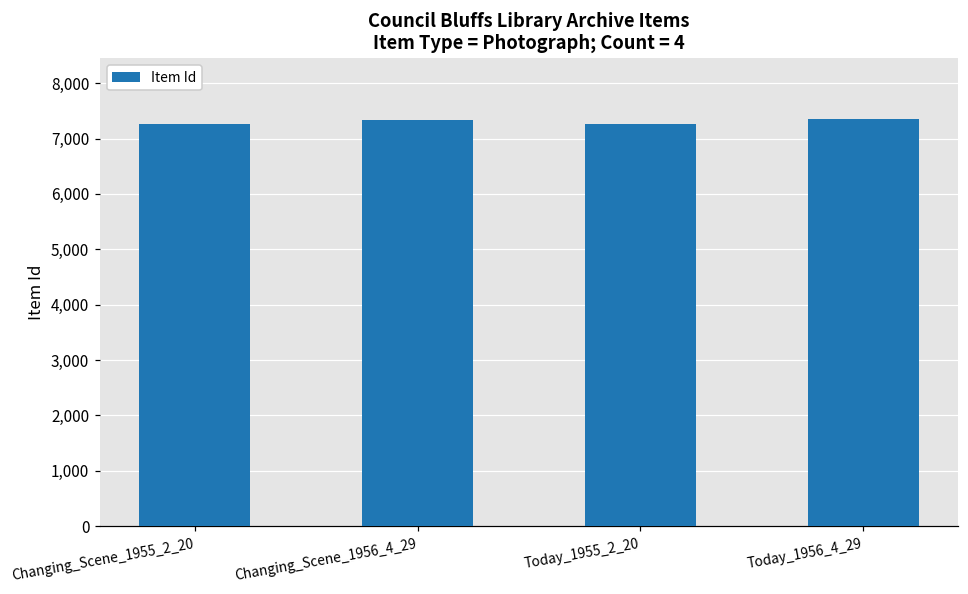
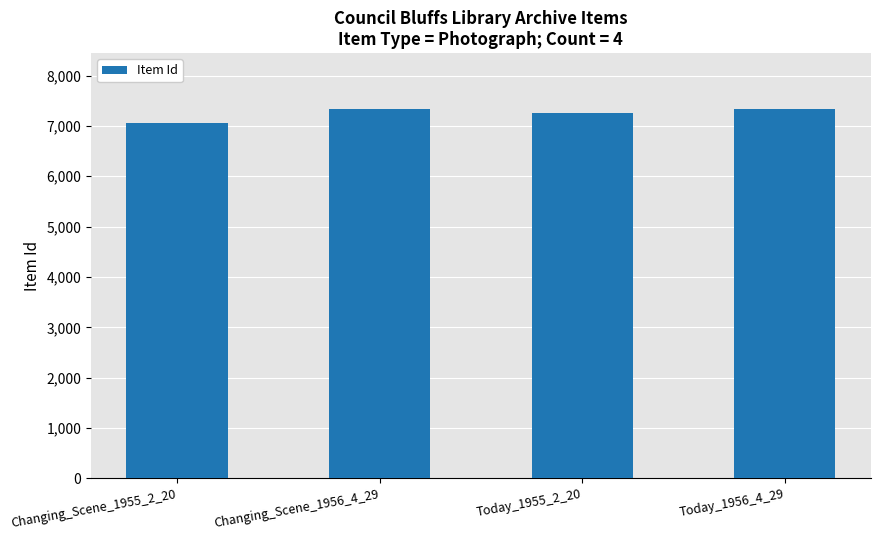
  {
-   "Changing_Scene_1955_2_20": "7,300",
+   "Changing_Scene_1955_2_20": "7,100",
    "Changing_Scene_1956_4_29": "7,300",
    "Today_1955_2_20": "7,300",
    "Today_1956_4_29": "7,300"
  }
